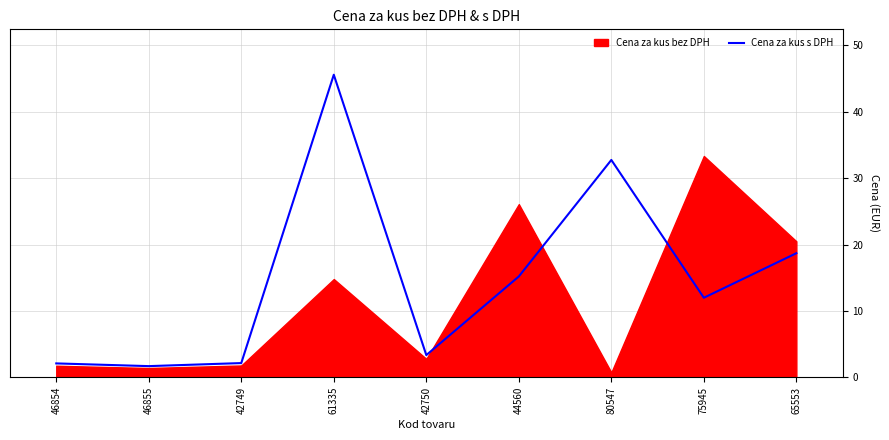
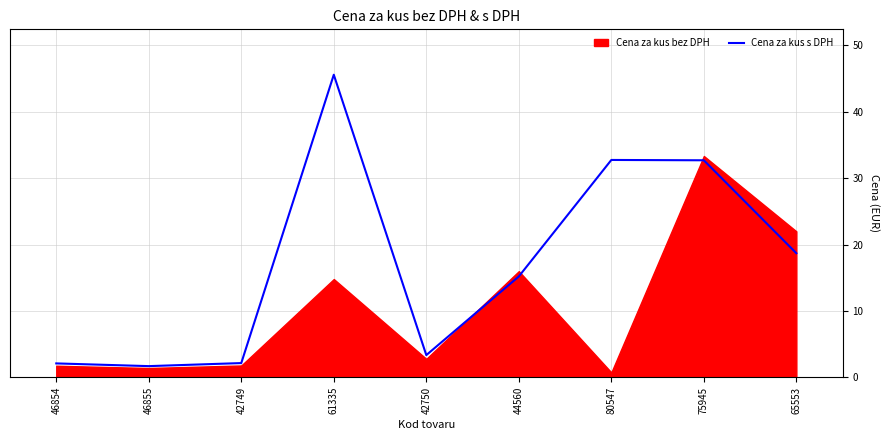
  {
    "Cena za kus s DPH": {
      "61335": 46,
      "42750": 3,
      "44560": 15,
      "80547": 33,
-     "75945": 12,
+     "75945": 33,
      "65553": 19
    },
    "Cena za kus bez DPH": {
      "61335": 15,
      "42750": 3,
-     "44560": 26,
+     "44560": 16,
      "80547": 1,
      "75945": 33,
-     "65553": 21
+     "65553": 22
    }
  }
